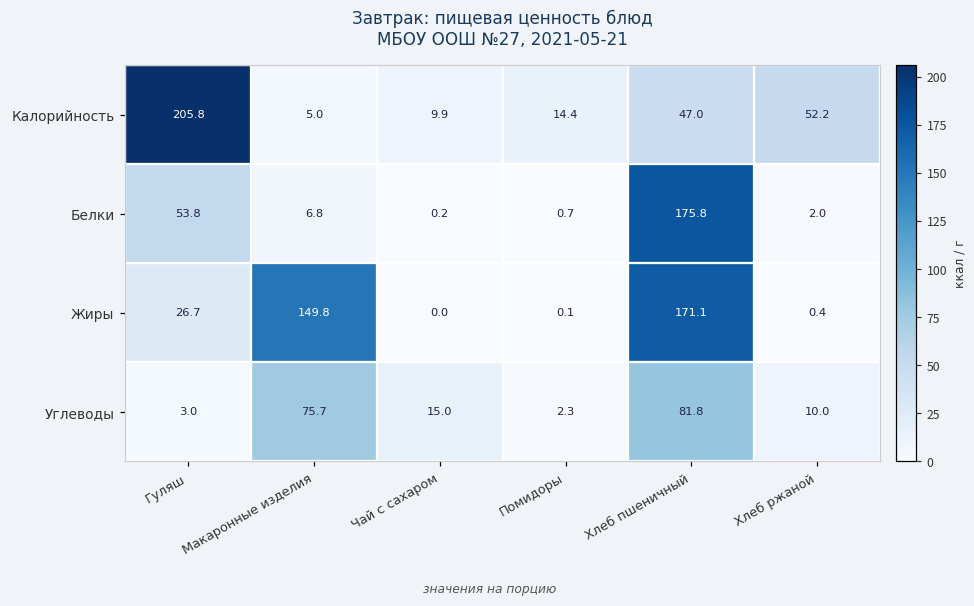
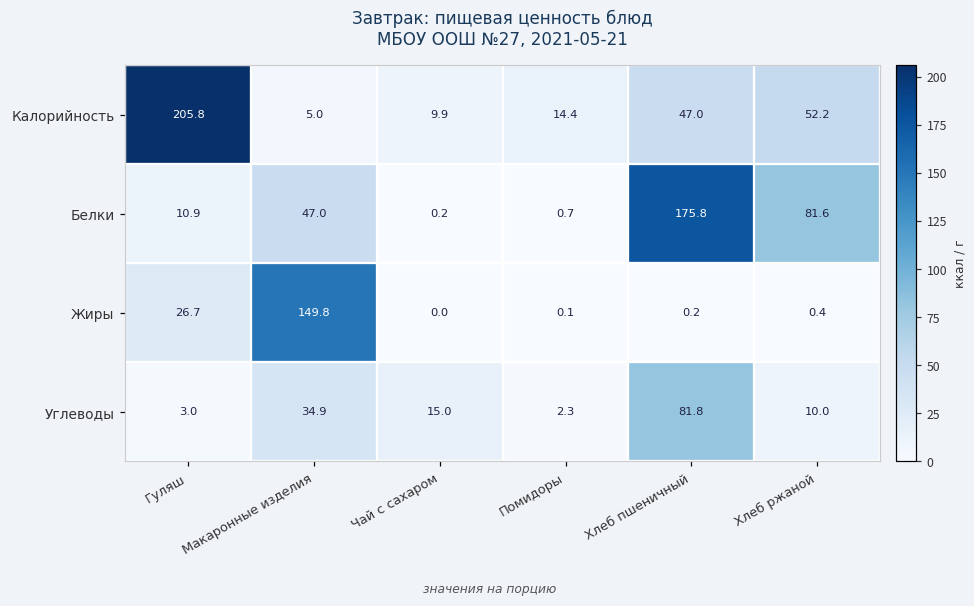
  {
    "Калорийность": {
      "Гуляш": 205.8,
      "Макаронные изделия": 5.0,
      "Чай с сахаром": 9.9,
      "Помидоры": 14.4,
      "Хлеб пшеничный": 47.0,
      "Хлеб ржаной": 52.2
    },
    "Белки": {
-     "Гуляш": 53.8,
-     "Макаронные изделия": 6.8,
+     "Гуляш": 10.9,
+     "Макаронные изделия": 47.0,
      "Чай с сахаром": 0.2,
      "Помидоры": 0.7,
      "Хлеб пшеничный": 175.8,
-     "Хлеб ржаной": 2.0
+     "Хлеб ржаной": 81.6
    },
    "Жиры": {
      "Гуляш": 26.7,
      "Макаронные изделия": 149.8,
      "Чай с сахаром": 0.0,
      "Помидоры": 0.1,
-     "Хлеб пшеничный": 171.1,
+     "Хлеб пшеничный": 0.2,
      "Хлеб ржаной": 0.4
    },
    "Углеводы": {
      "Гуляш": 3.0,
-     "Макаронные изделия": 75.7,
+     "Макаронные изделия": 34.9,
      "Чай с сахаром": 15.0,
      "Помидоры": 2.3,
      "Хлеб пшеничный": 81.8,
      "Хлеб ржаной": 10.0
    }
  }
